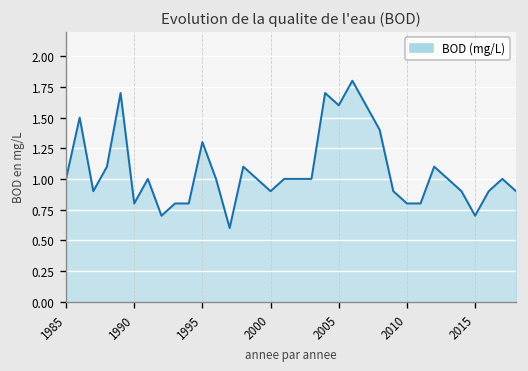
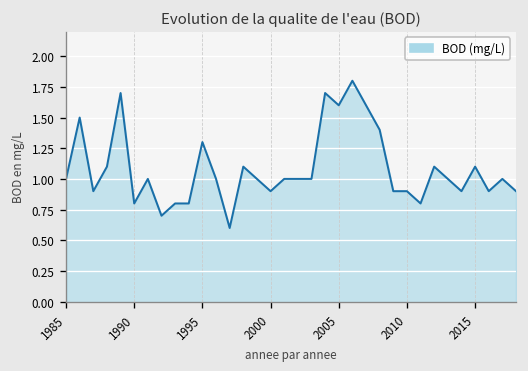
  {
    "1985": 1.0,
    "1990": 0.8,
    "1995": 1.3,
    "2000": 0.9,
    "2005": 1.6,
-   "2010": 0.8,
-   "2015": 0.7
+   "2010": 0.9,
+   "2015": 1.1
  }
